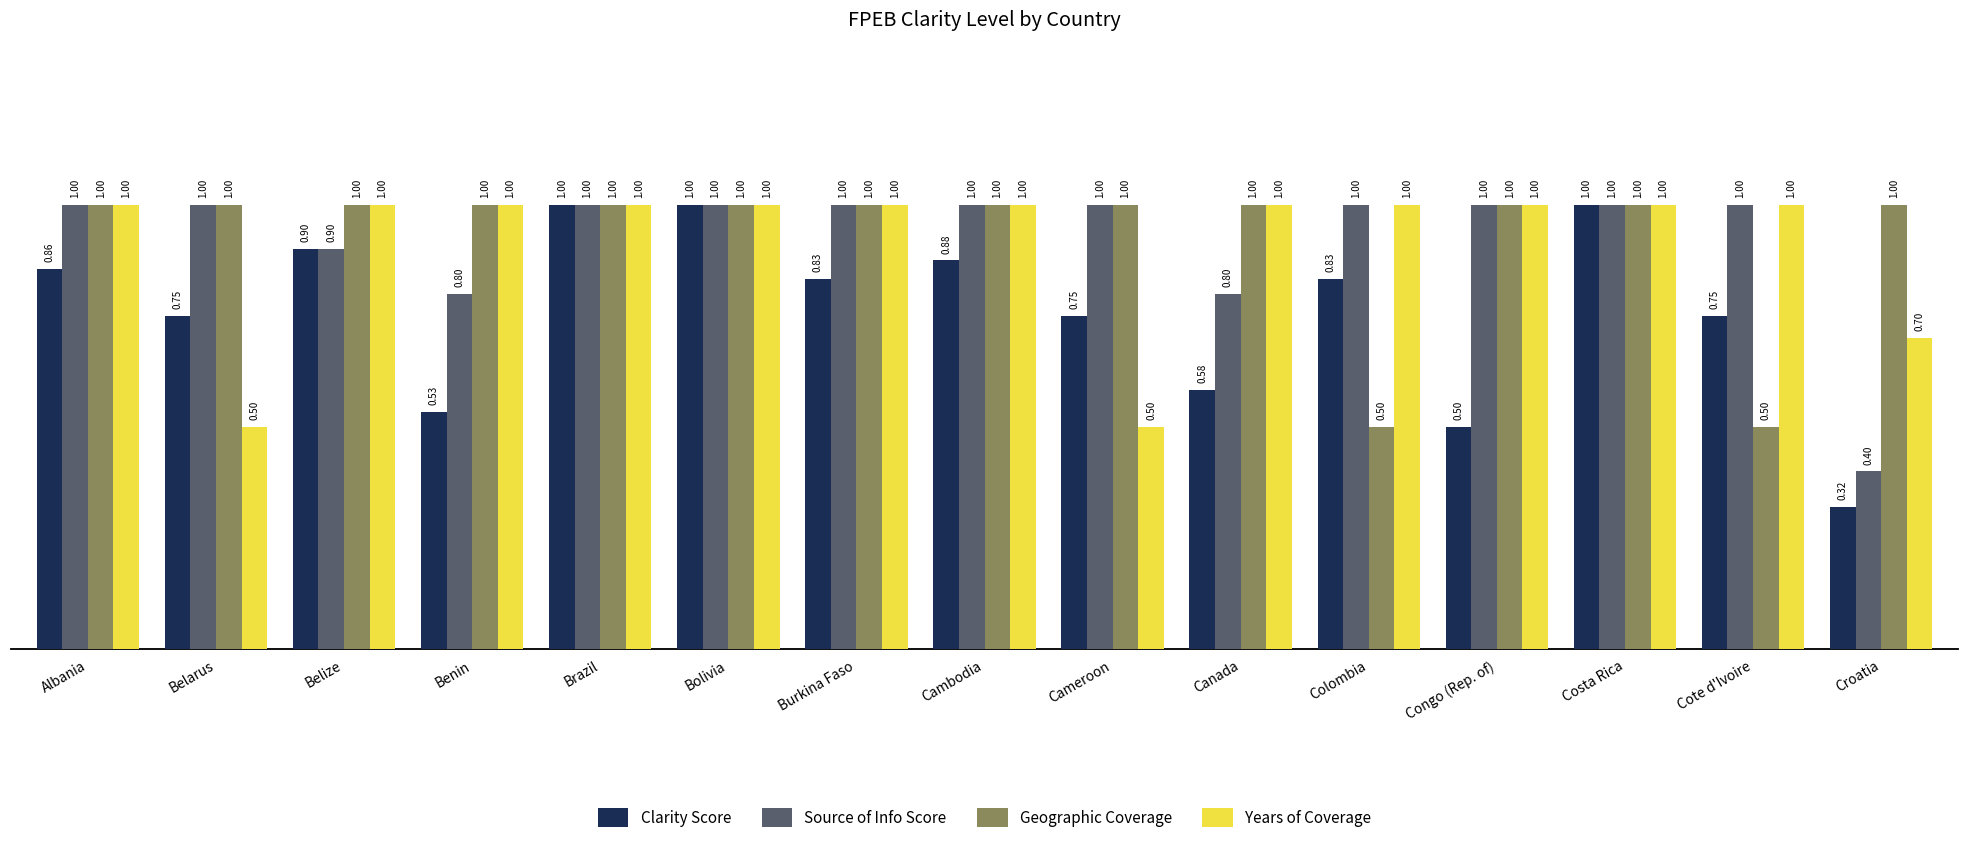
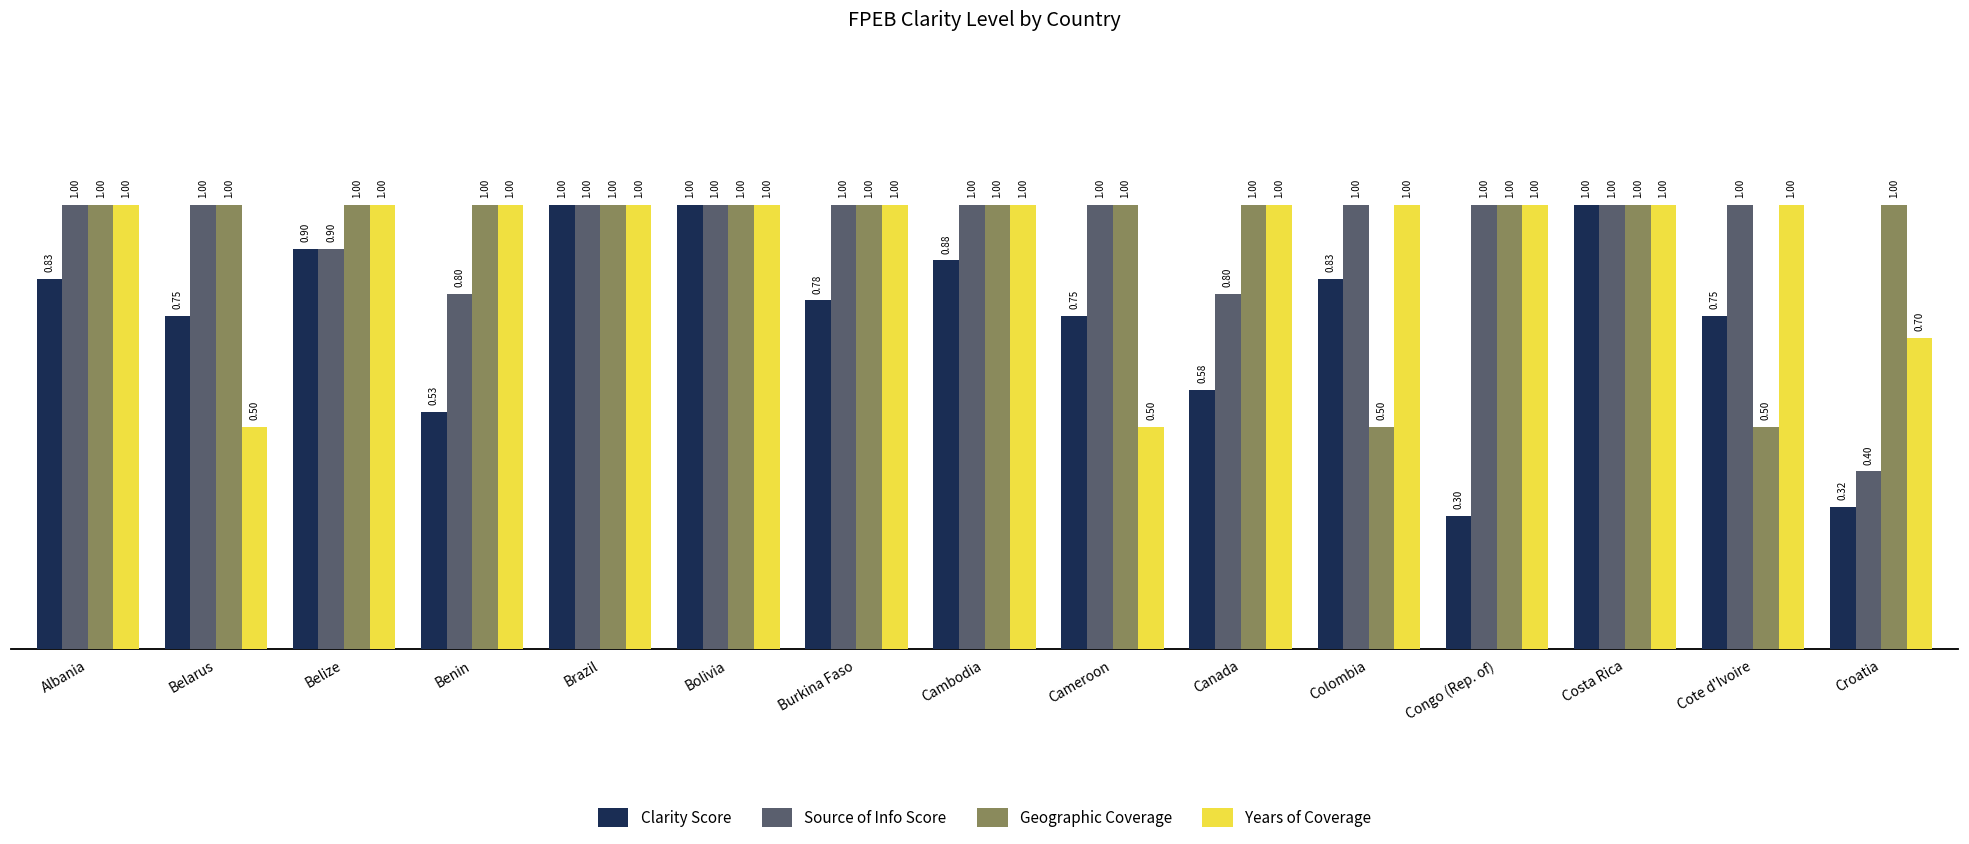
  {
    "Clarity Score": {
-     "Albania": 0.86,
+     "Albania": 0.83,
      "Belarus": 0.75,
      "Belize": 0.90,
      "Benin": 0.53,
      "Brazil": 1.00,
      "Bolivia": 1.00,
-     "Burkina Faso": 0.83,
+     "Burkina Faso": 0.78,
      "Cambodia": 0.88,
      "Cameroon": 0.75,
      "Canada": 0.58,
      "Colombia": 0.83,
-     "Congo (Rep. of)": 0.50,
+     "Congo (Rep. of)": 0.30,
      "Costa Rica": 1.00,
      "Cote d'Ivoire": 0.75,
      "Croatia": 0.32
    },
    "Source of Info Score": {
      "Albania": 1.00,
      "Belarus": 1.00,
      "Belize": 0.90,
      "Benin": 0.80,
      "Brazil": 1.00,
      "Bolivia": 1.00,
      "Burkina Faso": 1.00,
      "Cambodia": 1.00,
      "Cameroon": 1.00,
      "Canada": 0.80,
      "Colombia": 1.00,
      "Congo (Rep. of)": 1.00,
      "Costa Rica": 1.00,
      "Cote d'Ivoire": 1.00,
      "Croatia": 0.40
    },
    "Geographic Coverage": {
      "Albania": 1.00,
      "Belarus": 1.00,
      "Belize": 1.00,
      "Benin": 1.00,
      "Brazil": 1.00,
      "Bolivia": 1.00,
      "Burkina Faso": 1.00,
      "Cambodia": 1.00,
      "Cameroon": 1.00,
      "Canada": 1.00,
      "Colombia": 0.50,
      "Congo (Rep. of)": 1.00,
      "Costa Rica": 1.00,
      "Cote d'Ivoire": 0.50,
      "Croatia": 1.00
    },
    "Years of Coverage": {
      "Albania": 1.00,
      "Belarus": 0.50,
      "Belize": 1.00,
      "Benin": 1.00,
      "Brazil": 1.00,
      "Bolivia": 1.00,
      "Burkina Faso": 1.00,
      "Cambodia": 1.00,
      "Cameroon": 0.50,
      "Canada": 1.00,
      "Colombia": 1.00,
      "Congo (Rep. of)": 1.00,
      "Costa Rica": 1.00,
      "Cote d'Ivoire": 1.00,
      "Croatia": 0.70
    }
  }
